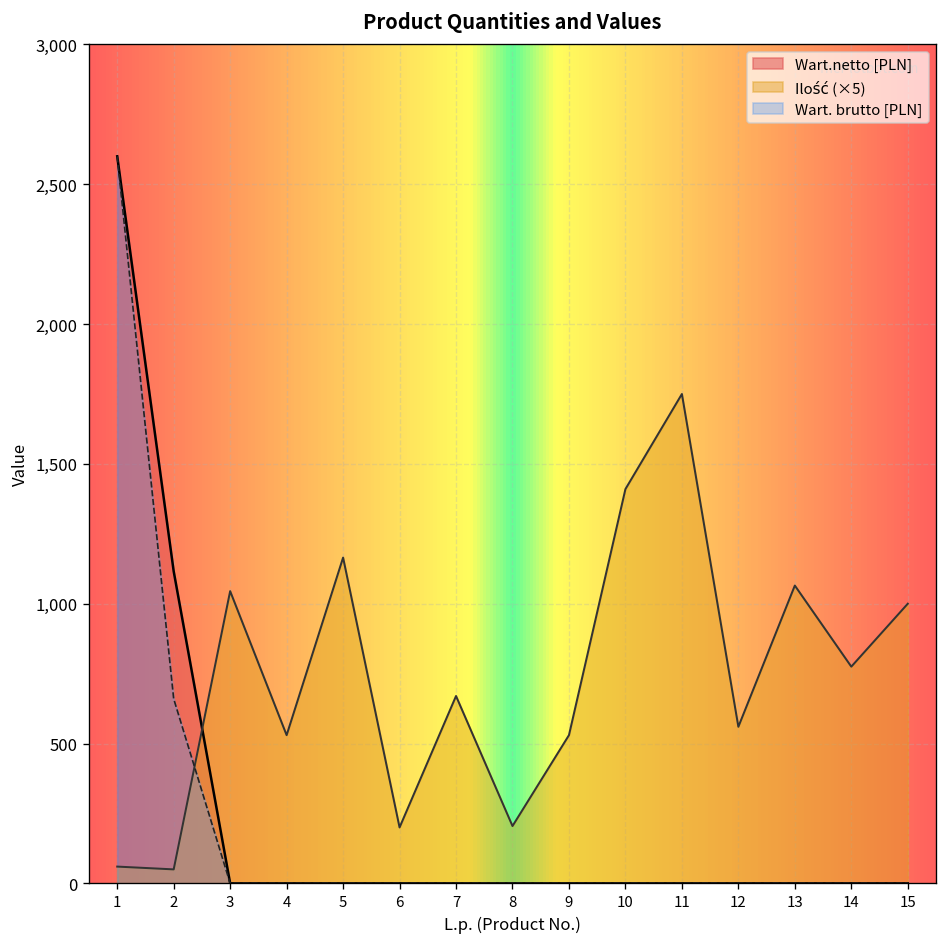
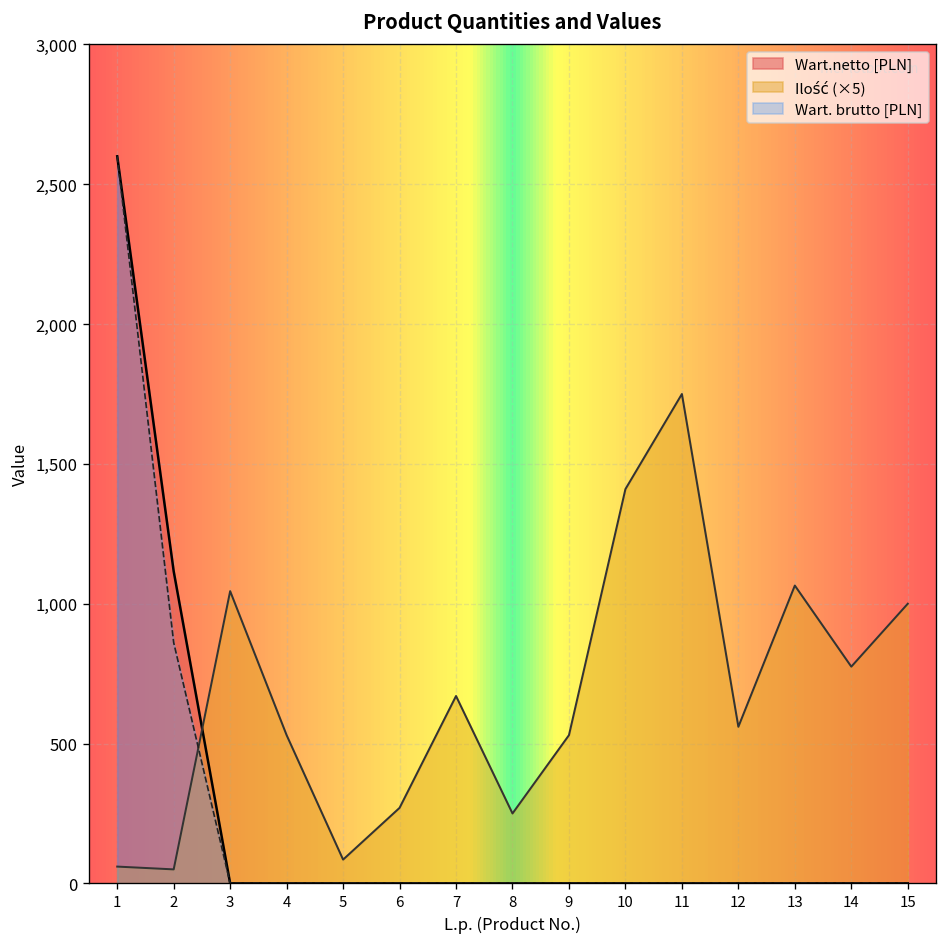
  {
    "Wart.netto [PLN]": {
      "2": "1,120"
    },
    "Ilość (×5)": {
      "1": "60",
      "2": "50",
      "3": "1,050",
      "4": "530",
-     "5": "1,170",
-     "6": "200",
+     "5": "90",
+     "6": "270",
      "7": "670",
-     "8": "210",
+     "8": "250",
      "9": "530",
      "10": "1,410",
      "11": "1,750",
      "12": "560",
      "13": "1,070",
      "14": "780",
      "15": "1,000"
    },
    "Wart. brutto [PLN]": {
-     "2": "660"
+     "2": "860"
    }
  }
